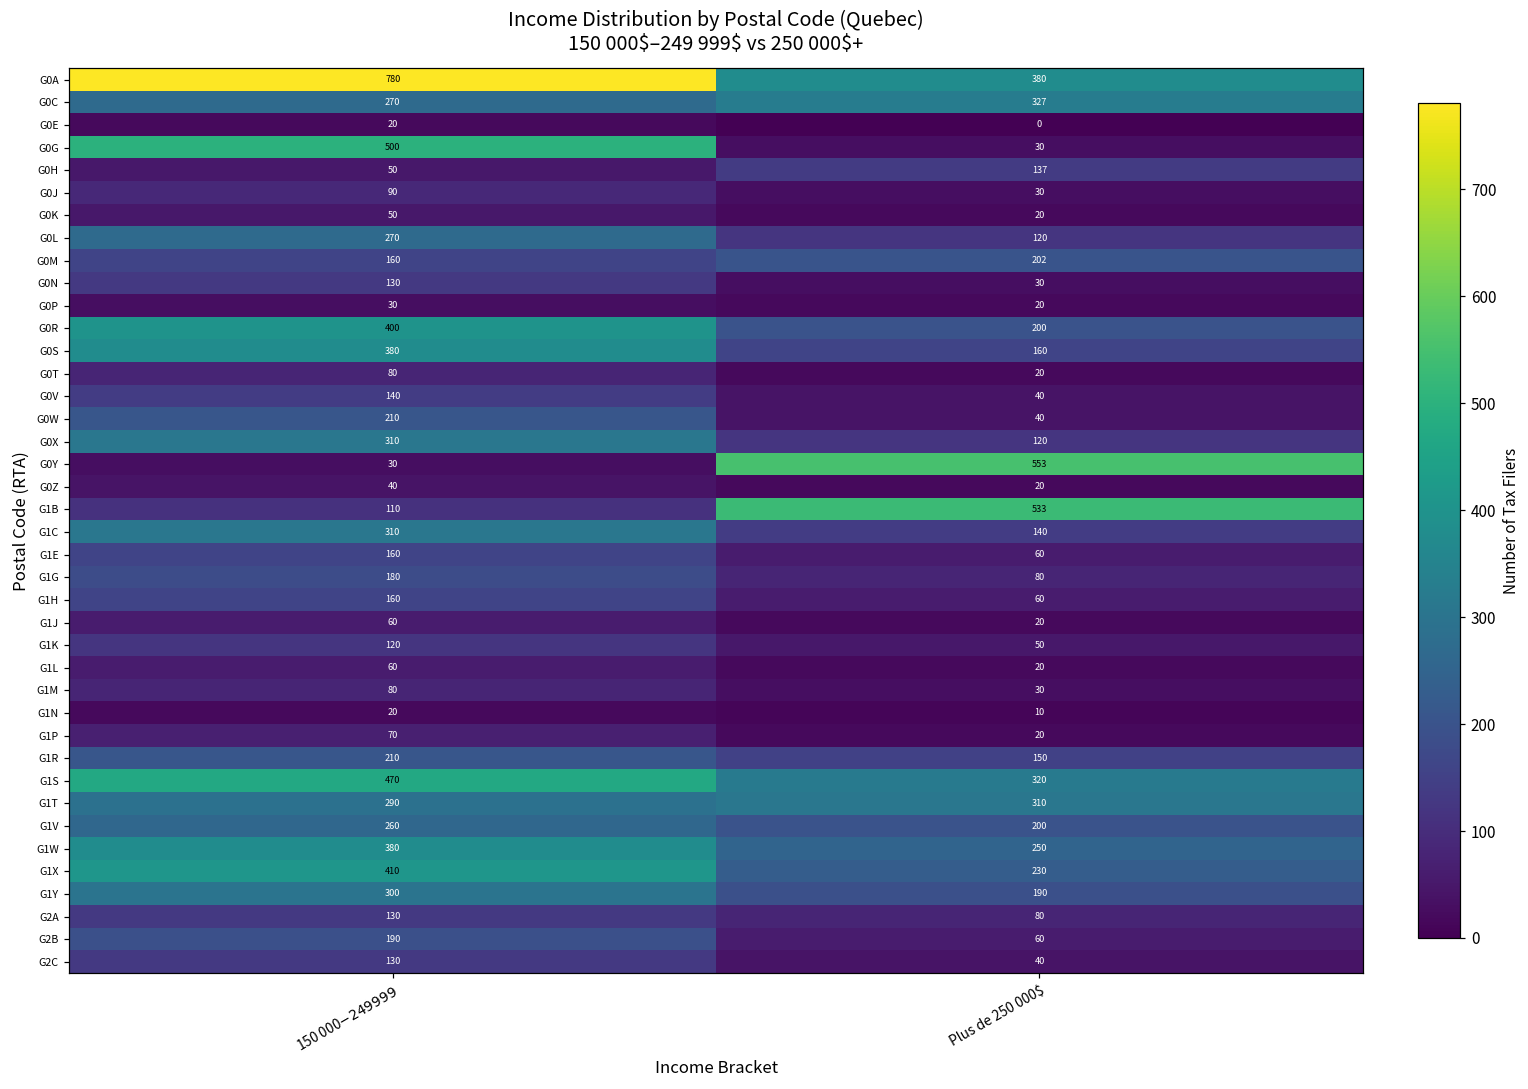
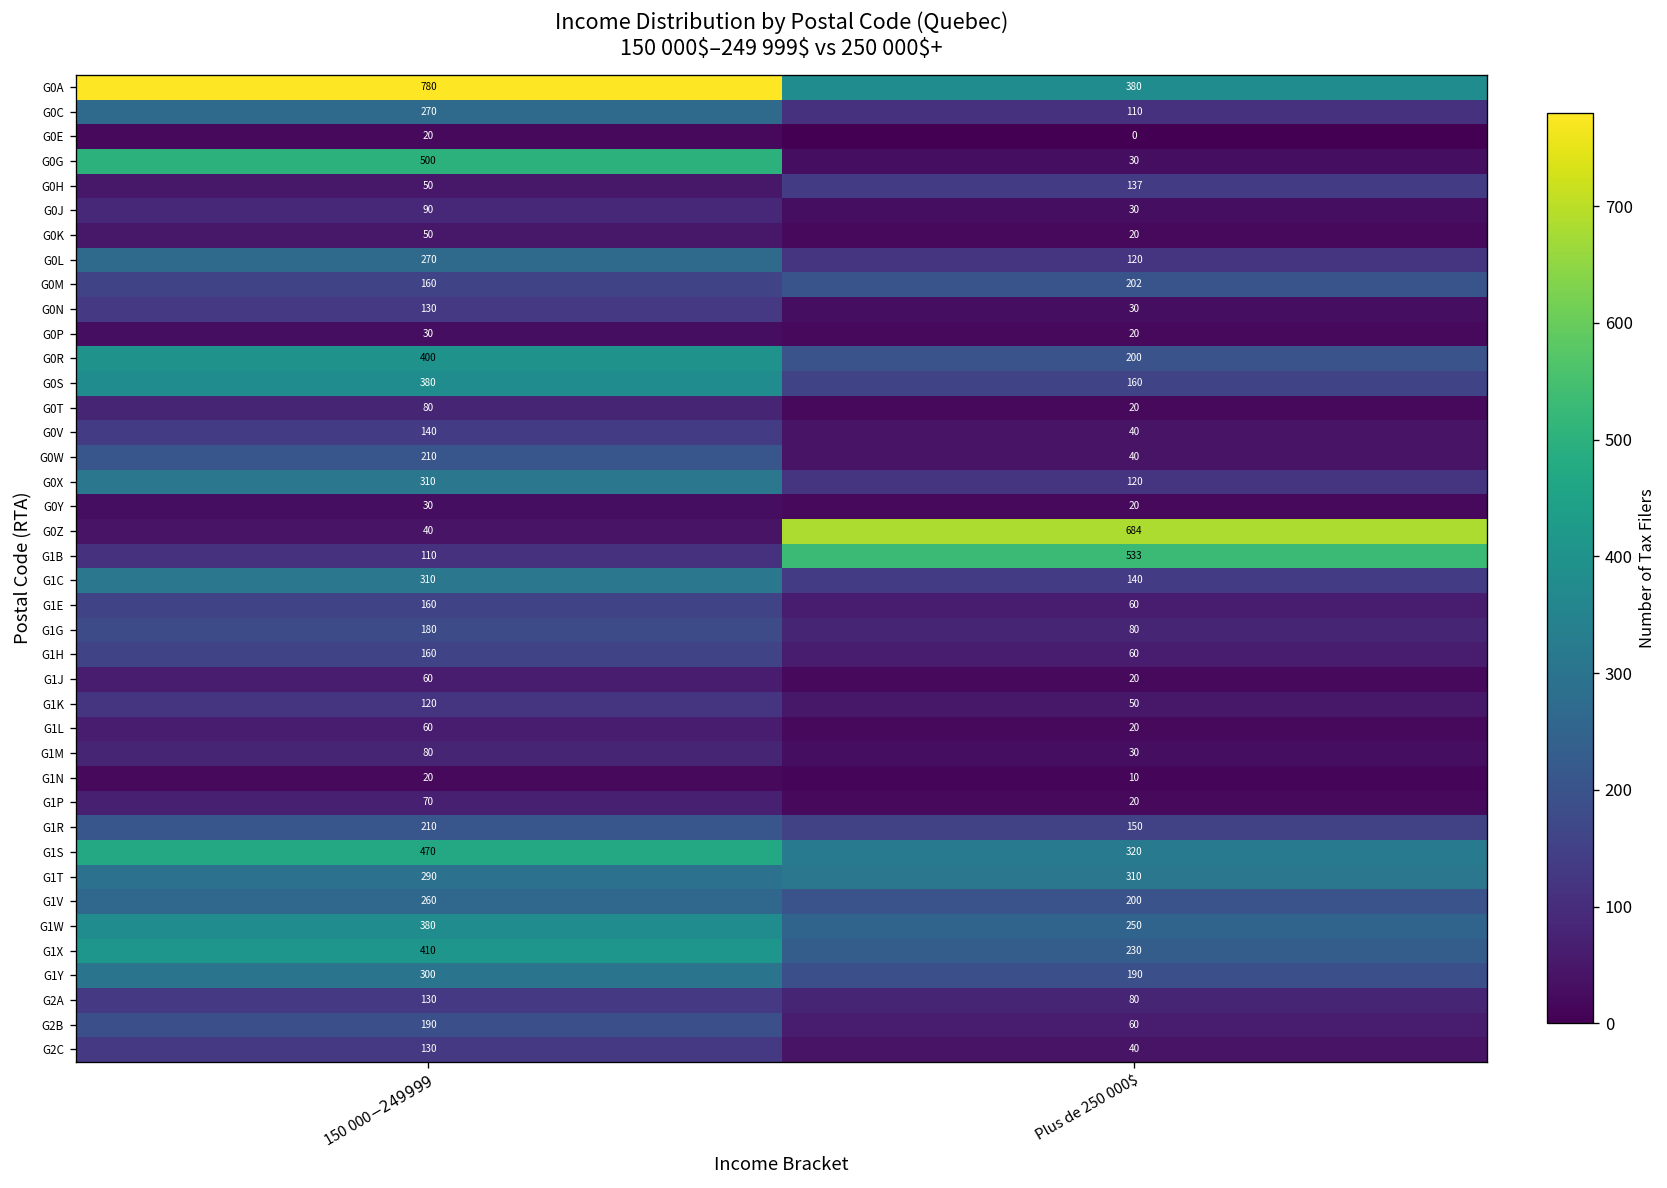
  {
    "G0A": {
      "Plus de 250 000$": 380
    },
    "G0C": {
-     "Plus de 250 000$": 327
+     "Plus de 250 000$": 110
    },
    "G0E": {
      "Plus de 250 000$": 0
    },
    "G0G": {
      "Plus de 250 000$": 30
    },
    "G0H": {
      "Plus de 250 000$": 137
    },
    "G0J": {
      "Plus de 250 000$": 30
    },
    "G0K": {
      "Plus de 250 000$": 20
    },
    "G0L": {
      "Plus de 250 000$": 120
    },
    "G0M": {
      "Plus de 250 000$": 202
    },
    "G0N": {
      "Plus de 250 000$": 30
    },
    "G0P": {
      "Plus de 250 000$": 20
    },
    "G0R": {
      "Plus de 250 000$": 200
    },
    "G0S": {
      "Plus de 250 000$": 160
    },
    "G0T": {
      "Plus de 250 000$": 20
    },
    "G0V": {
      "Plus de 250 000$": 40
    },
    "G0W": {
      "Plus de 250 000$": 40
    },
    "G0X": {
      "Plus de 250 000$": 120
    },
    "G0Y": {
-     "Plus de 250 000$": 553
+     "Plus de 250 000$": 20
    },
    "G0Z": {
-     "Plus de 250 000$": 20
+     "Plus de 250 000$": 684
    },
    "G1B": {
      "Plus de 250 000$": 533
    },
    "G1C": {
      "Plus de 250 000$": 140
    },
    "G1E": {
      "Plus de 250 000$": 60
    },
    "G1G": {
      "Plus de 250 000$": 80
    },
    "G1H": {
      "Plus de 250 000$": 60
    },
    "G1J": {
      "Plus de 250 000$": 20
    },
    "G1K": {
      "Plus de 250 000$": 50
    },
    "G1L": {
      "Plus de 250 000$": 20
    },
    "G1M": {
      "Plus de 250 000$": 30
    },
    "G1N": {
      "Plus de 250 000$": 10
    },
    "G1P": {
      "Plus de 250 000$": 20
    },
    "G1R": {
      "Plus de 250 000$": 150
    },
    "G1S": {
      "Plus de 250 000$": 320
    },
    "G1T": {
      "Plus de 250 000$": 310
    },
    "G1V": {
      "Plus de 250 000$": 200
    },
    "G1W": {
      "Plus de 250 000$": 250
    },
    "G1X": {
      "Plus de 250 000$": 230
    },
    "G1Y": {
      "Plus de 250 000$": 190
    },
    "G2A": {
      "Plus de 250 000$": 80
    },
    "G2B": {
      "Plus de 250 000$": 60
    },
    "G2C": {
      "Plus de 250 000$": 40
    }
  }
